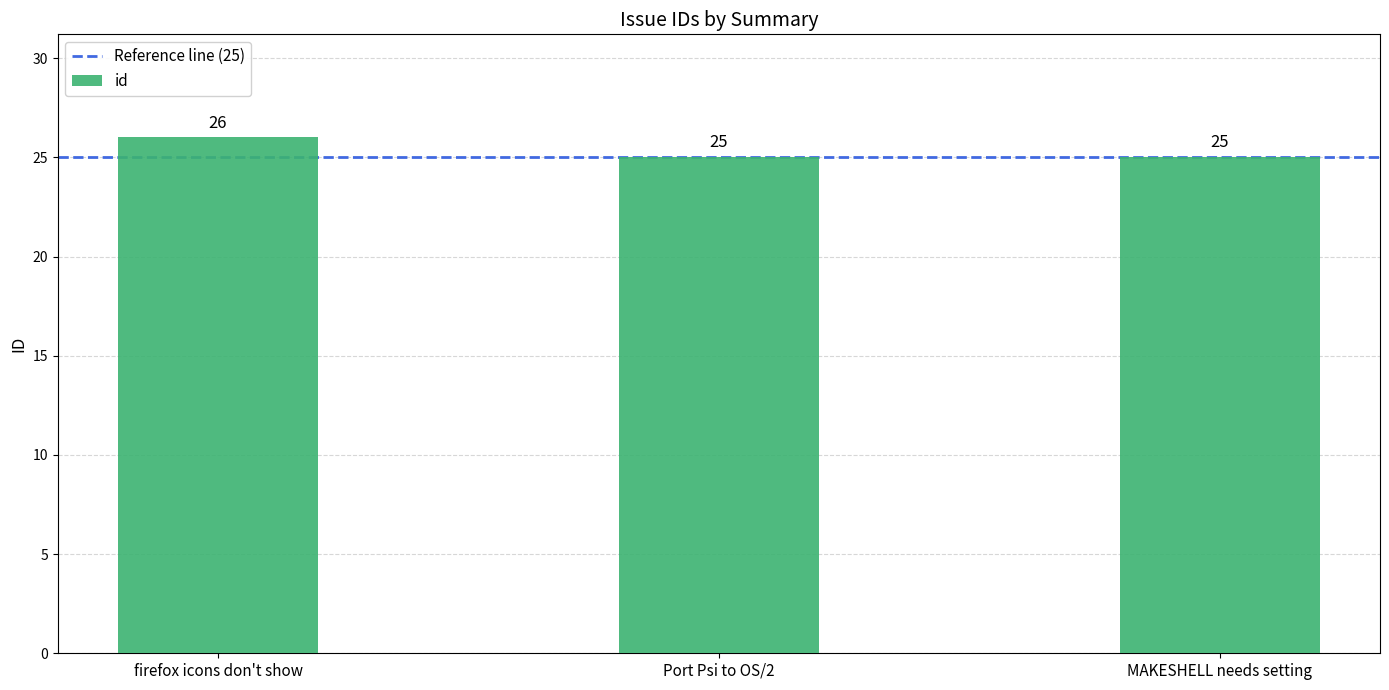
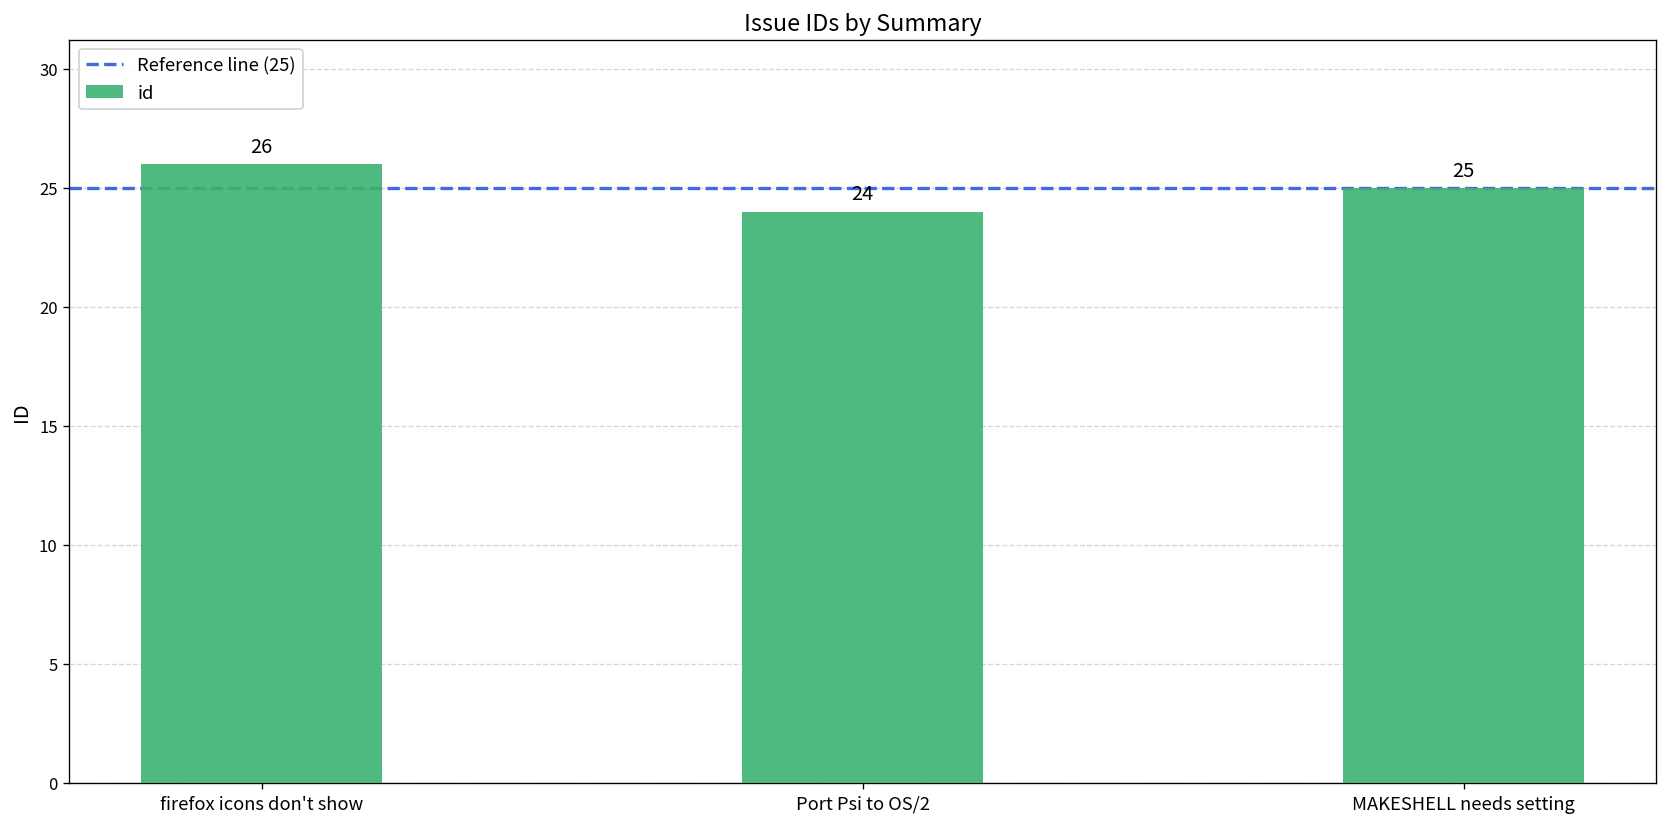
  {
    "firefox icons don't show": 26,
-   "Port Psi to OS/2": 25,
+   "Port Psi to OS/2": 24,
    "MAKESHELL needs setting": 25
  }
